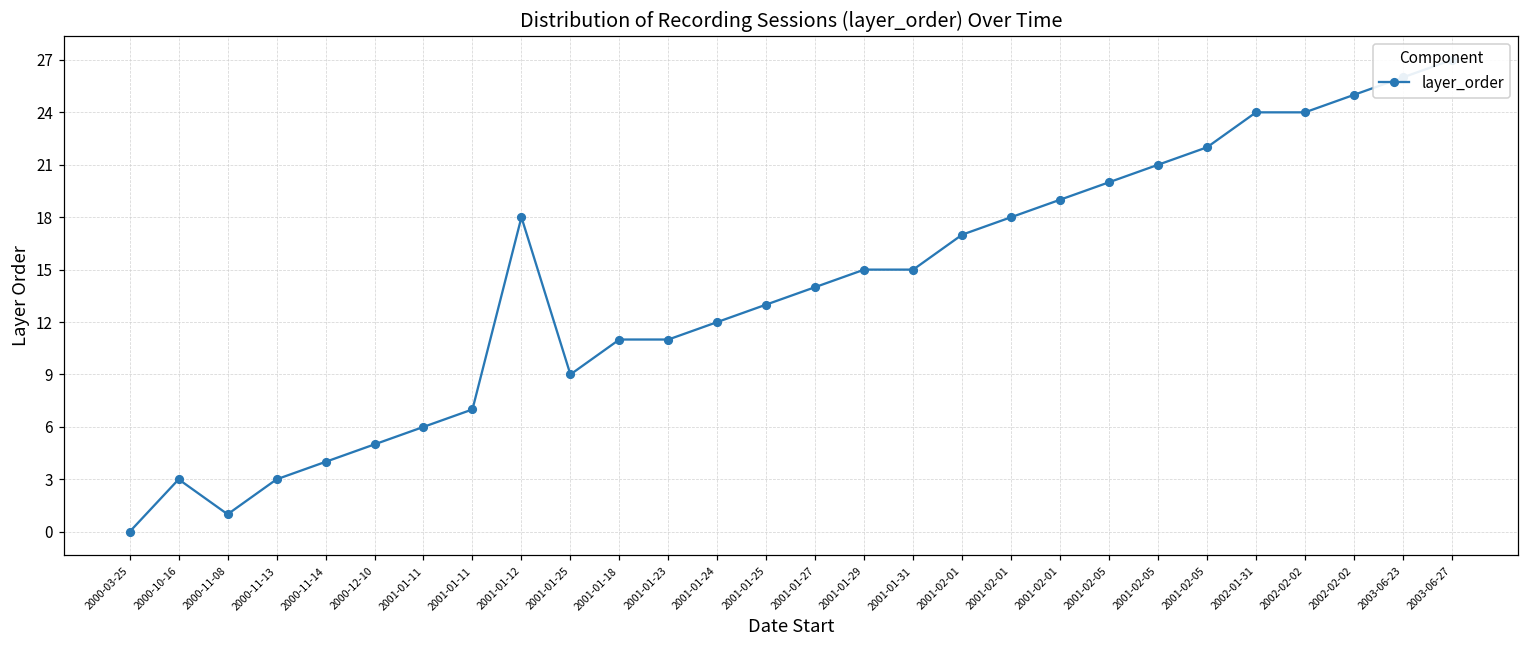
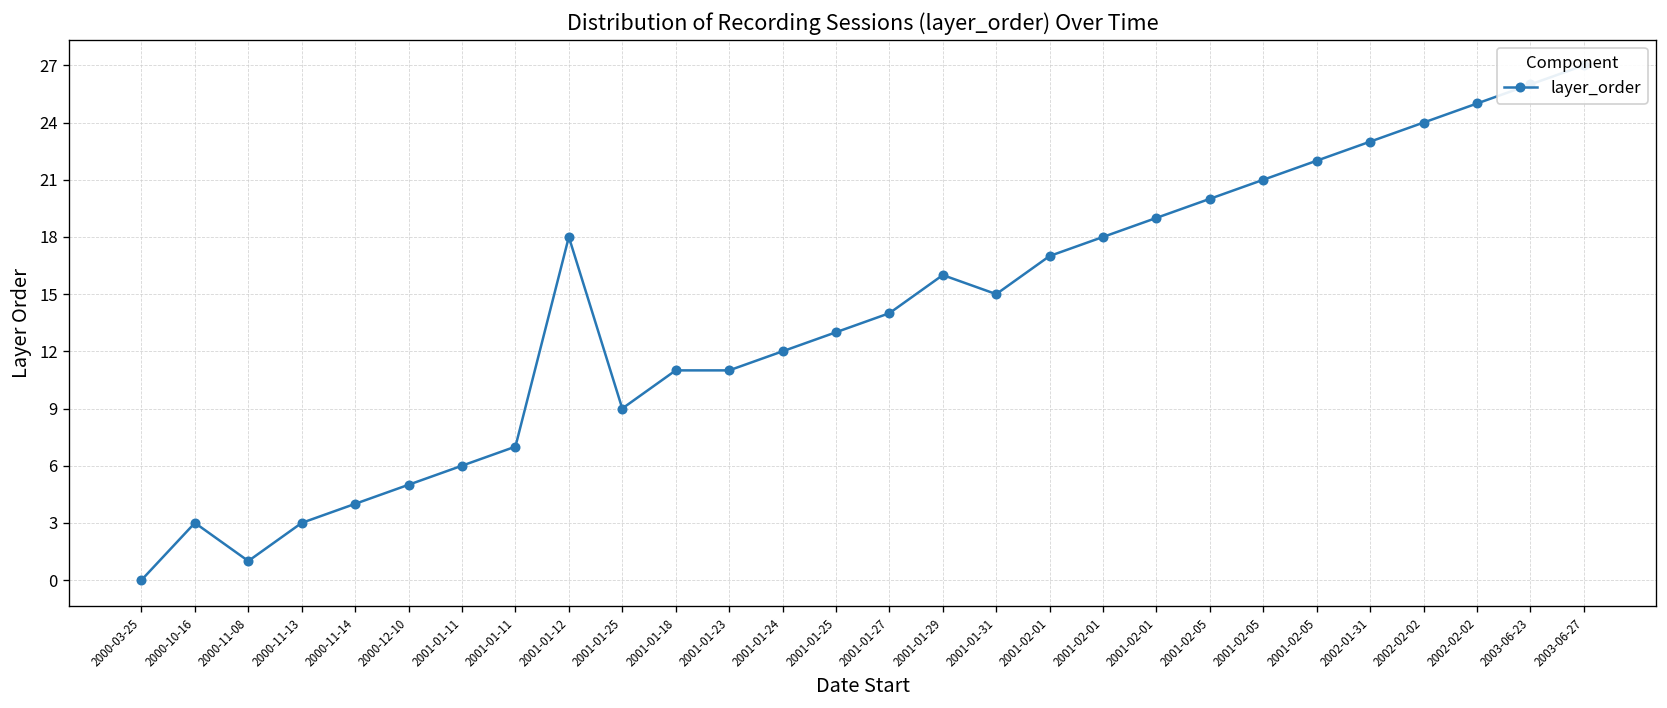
  {
    "2000-03-25": 0,
    "2000-10-16": 3,
    "2000-11-08": 1,
    "2000-11-13": 3,
    "2000-11-14": 4,
    "2000-12-10": 5,
    "2001-01-12": 18,
    "2001-01-18": 11,
    "2001-01-23": 11,
    "2001-01-24": 12,
    "2001-01-27": 14,
-   "2001-01-29": 15,
+   "2001-01-29": 16,
    "2001-01-31": 15,
-   "2002-01-31": 24
+   "2002-01-31": 23
  }
